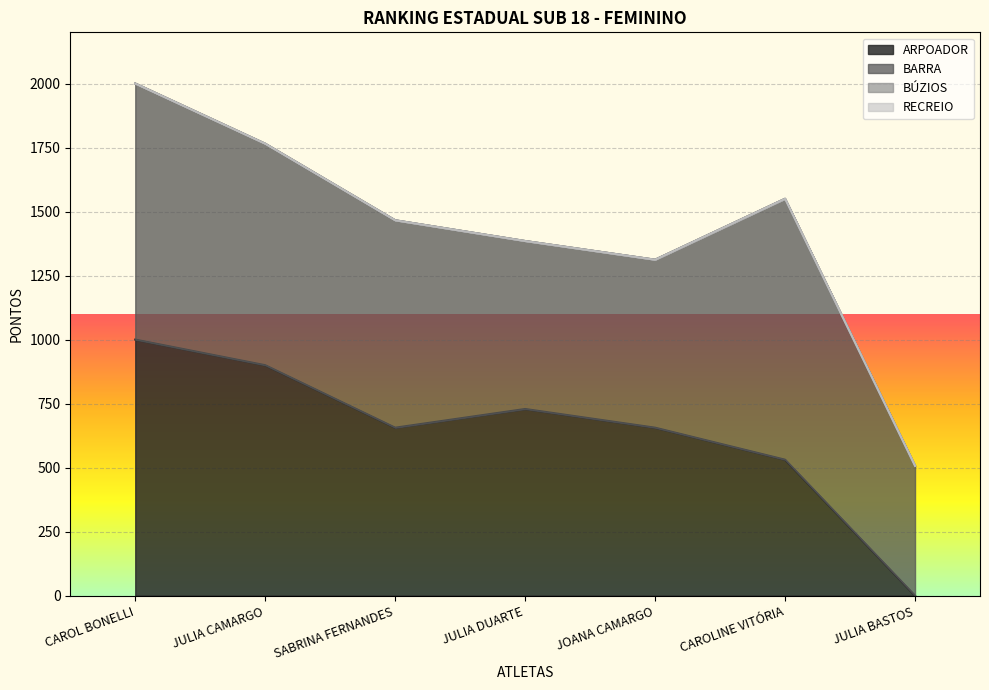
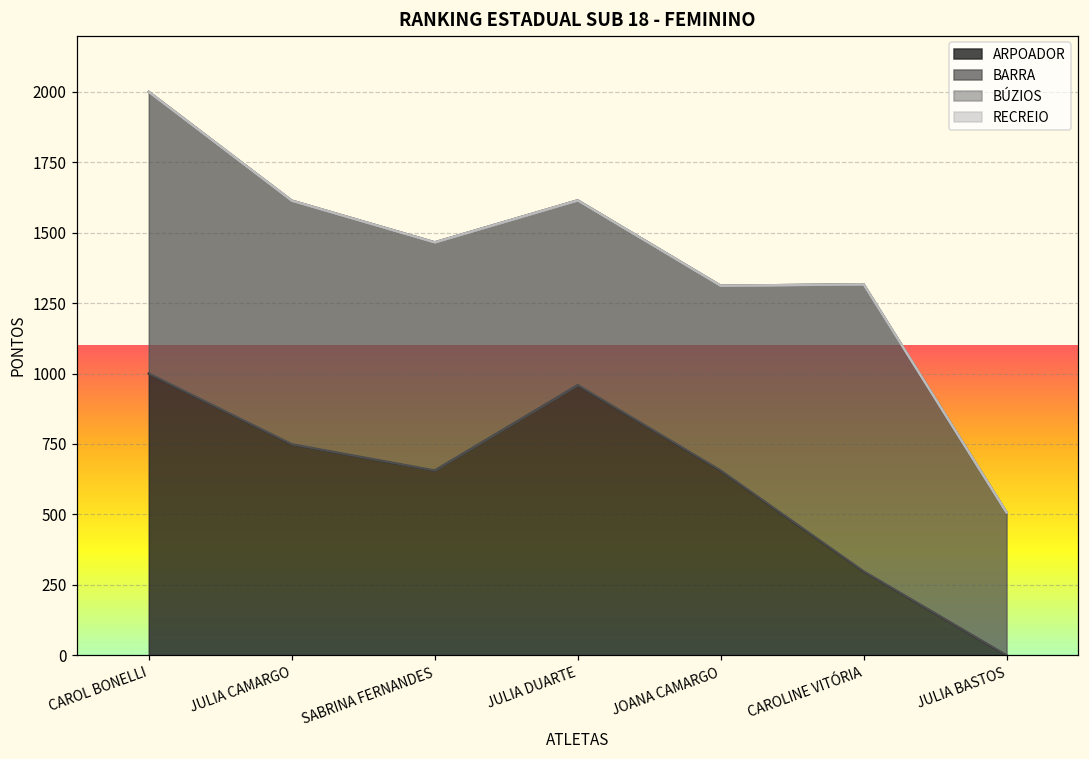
  {
    "ARPOADOR": {
      "CAROL BONELLI": 1000,
-     "JULIA CAMARGO": 900,
+     "JULIA CAMARGO": 750,
      "SABRINA FERNANDES": 660,
-     "JULIA DUARTE": 730,
+     "JULIA DUARTE": 960,
      "JOANA CAMARGO": 660,
-     "CAROLINE VITÓRIA": 530,
+     "CAROLINE VITÓRIA": 300,
      "JULIA BASTOS": 0
    }
  }
